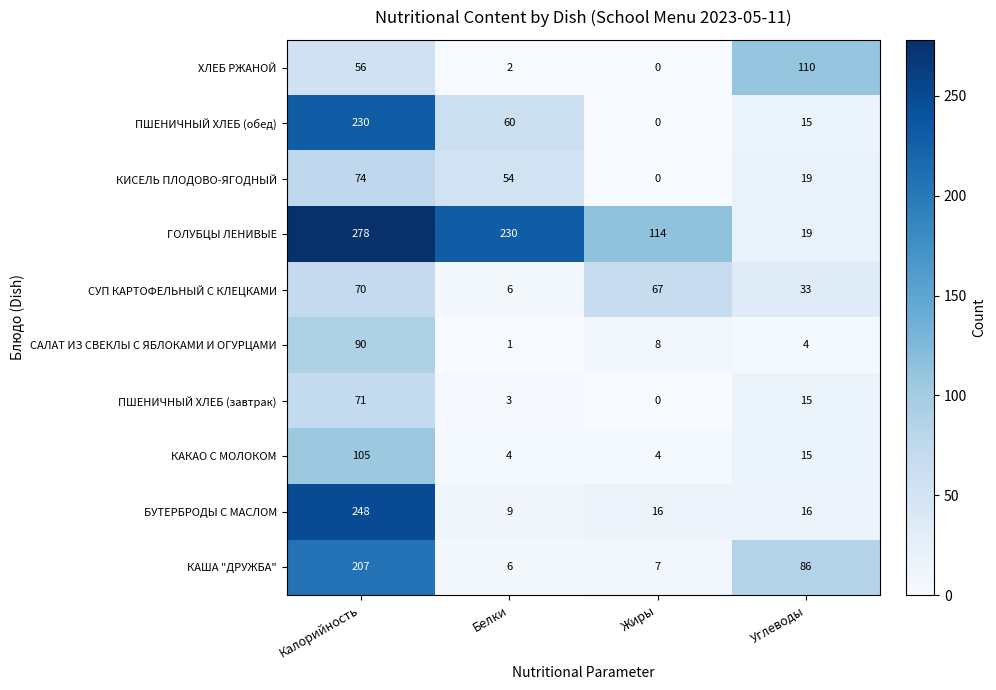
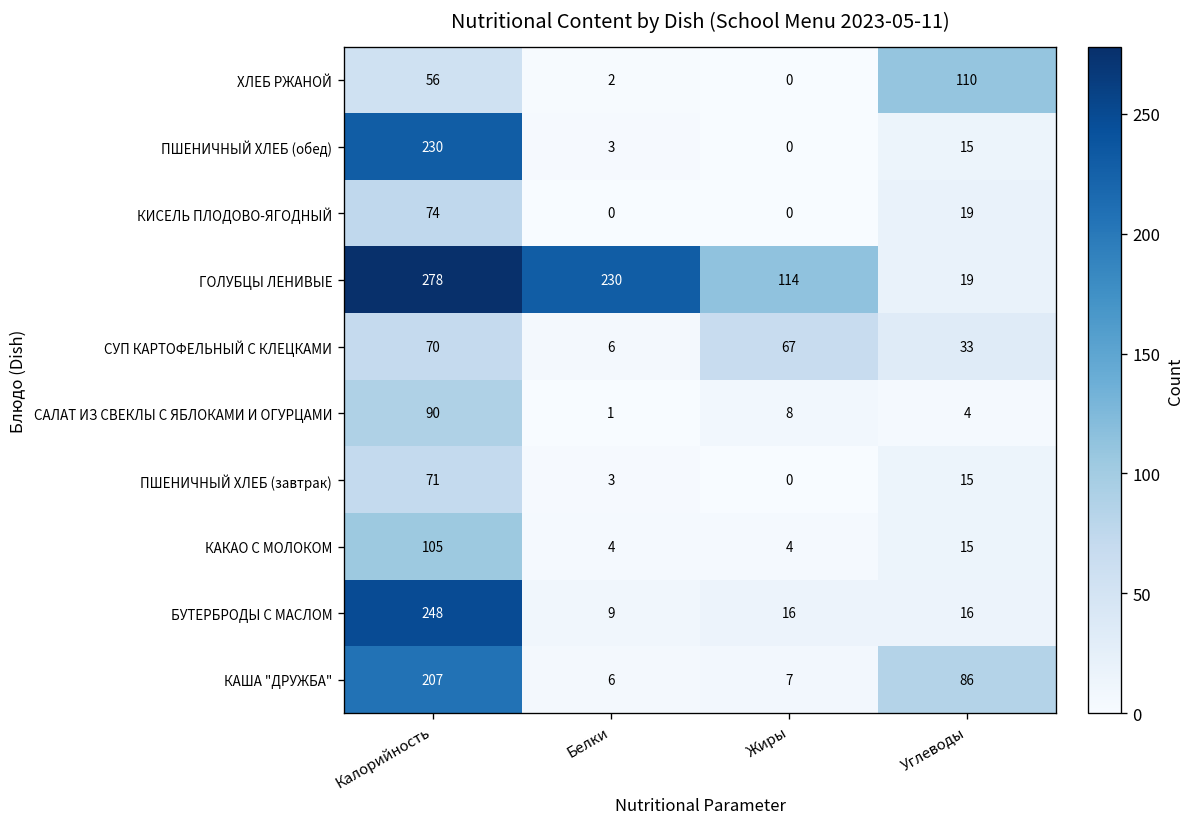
  {
    "ХЛЕБ РЖАНОЙ": {
      "Калорийность": 56,
      "Белки": 2,
      "Жиры": 0,
      "Углеводы": 110
    },
    "ПШЕНИЧНЫЙ ХЛЕБ (обед)": {
      "Калорийность": 230,
-     "Белки": 60,
+     "Белки": 3,
      "Жиры": 0,
      "Углеводы": 15
    },
    "КИСЕЛЬ ПЛОДОВО-ЯГОДНЫЙ": {
      "Калорийность": 74,
-     "Белки": 54,
+     "Белки": 0,
      "Жиры": 0,
      "Углеводы": 19
    },
    "ГОЛУБЦЫ ЛЕНИВЫЕ": {
      "Калорийность": 278,
      "Белки": 230,
      "Жиры": 114,
      "Углеводы": 19
    },
    "СУП КАРТОФЕЛЬНЫЙ С КЛЕЦКАМИ": {
      "Калорийность": 70,
      "Белки": 6,
      "Жиры": 67,
      "Углеводы": 33
    },
    "САЛАТ ИЗ СВЕКЛЫ С ЯБЛОКАМИ И ОГУРЦАМИ": {
      "Калорийность": 90,
      "Белки": 1,
      "Жиры": 8,
      "Углеводы": 4
    },
    "ПШЕНИЧНЫЙ ХЛЕБ (завтрак)": {
      "Калорийность": 71,
      "Белки": 3,
      "Жиры": 0,
      "Углеводы": 15
    },
    "КАКАО С МОЛОКОМ": {
      "Калорийность": 105,
      "Белки": 4,
      "Жиры": 4,
      "Углеводы": 15
    },
    "БУТЕРБРОДЫ С МАСЛОМ": {
      "Калорийность": 248,
      "Белки": 9,
      "Жиры": 16,
      "Углеводы": 16
    },
    "КАША \"ДРУЖБА\"": {
      "Калорийность": 207,
      "Белки": 6,
      "Жиры": 7,
      "Углеводы": 86
    }
  }
